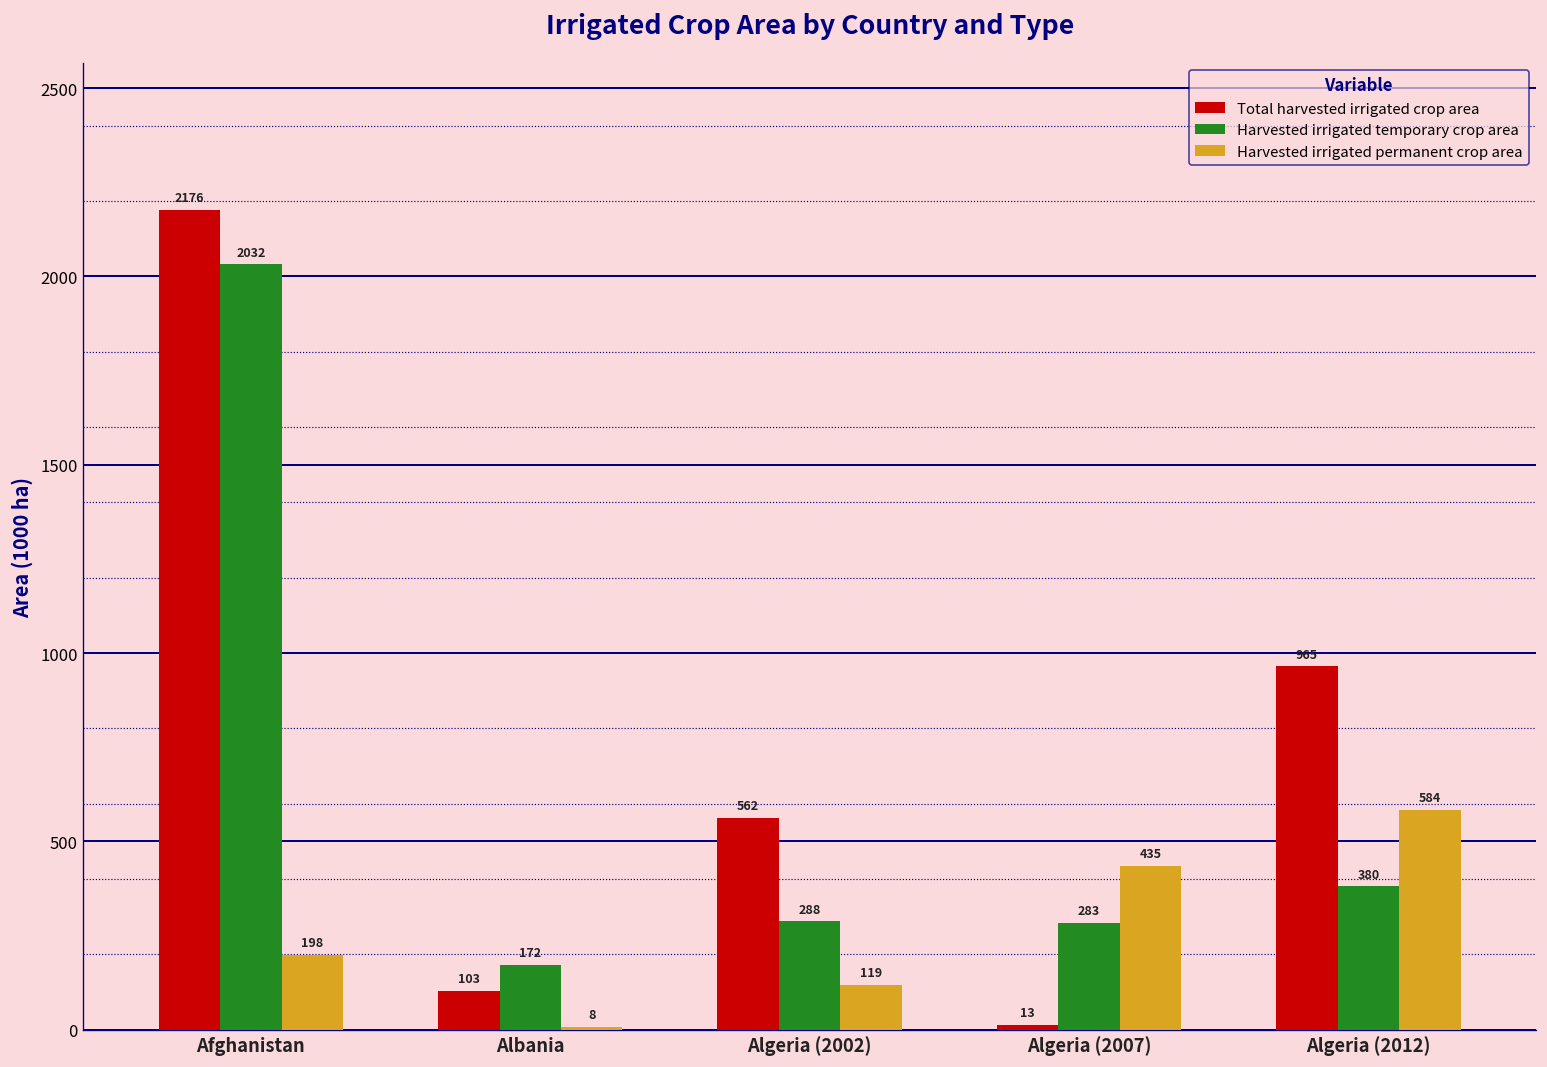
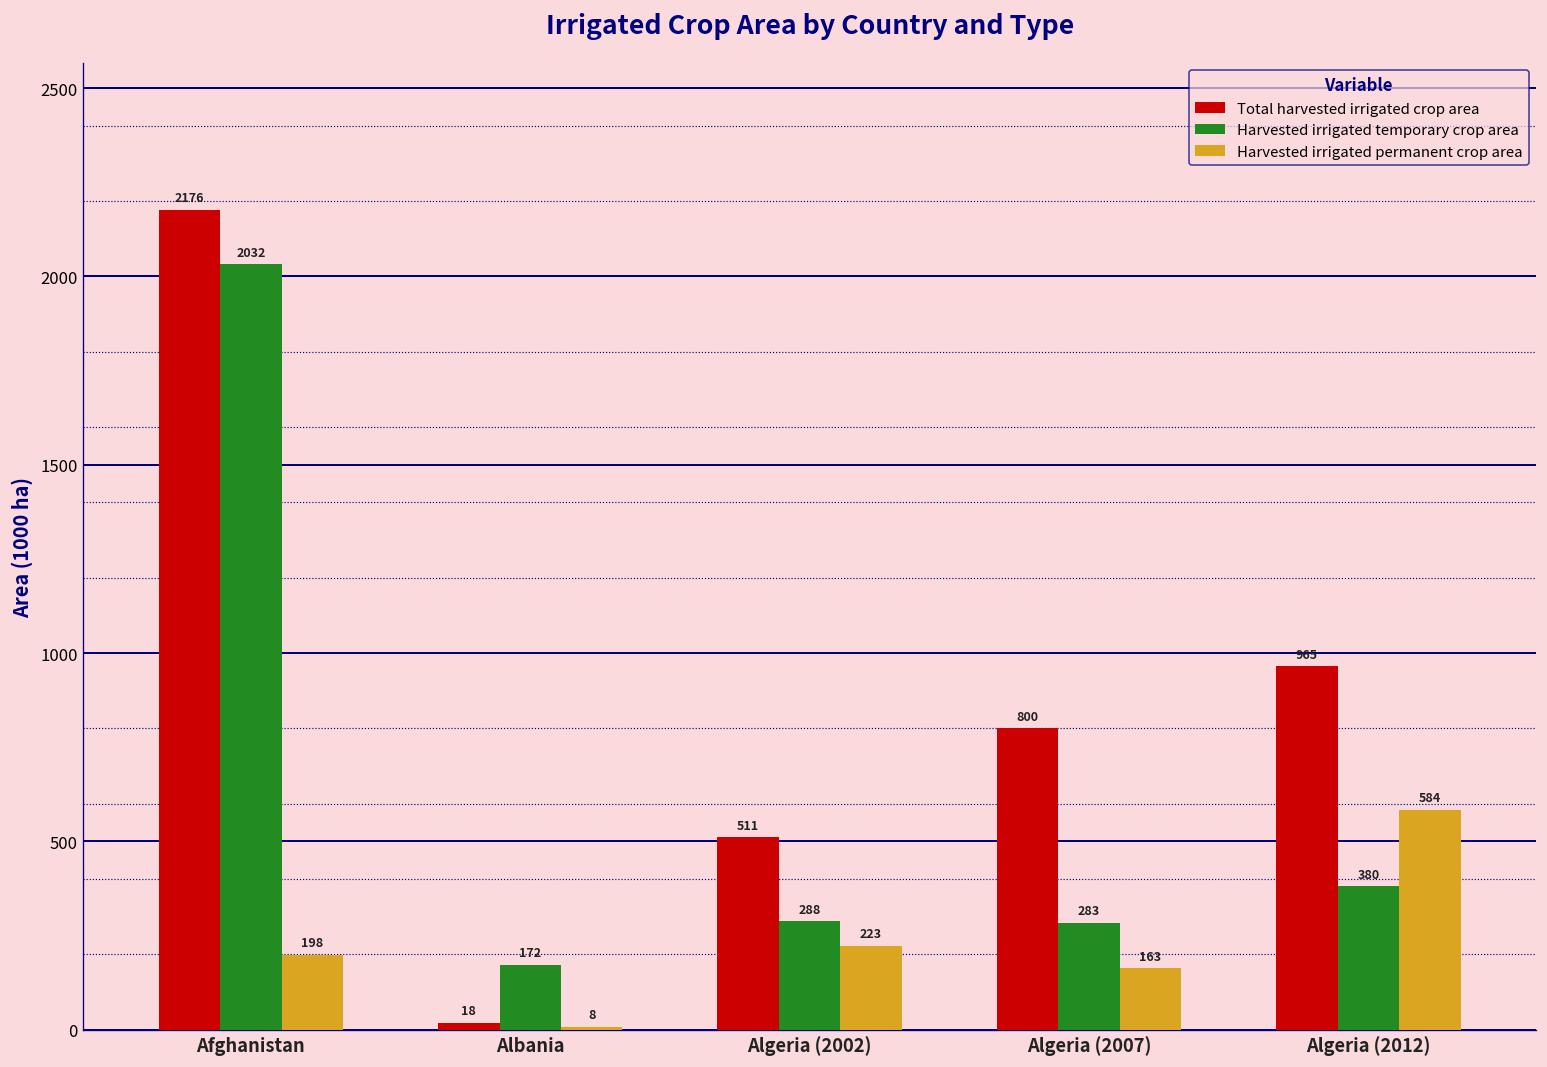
  {
    "Total harvested irrigated crop area": {
      "Afghanistan": 2176,
-     "Albania": 103,
-     "Algeria (2002)": 562,
-     "Algeria (2007)": 13,
+     "Albania": 18,
+     "Algeria (2002)": 511,
+     "Algeria (2007)": 800,
      "Algeria (2012)": 965
    },
    "Harvested irrigated temporary crop area": {
      "Afghanistan": 2032,
      "Albania": 172,
      "Algeria (2002)": 288,
      "Algeria (2007)": 283,
      "Algeria (2012)": 380
    },
    "Harvested irrigated permanent crop area": {
      "Afghanistan": 198,
      "Albania": 8,
-     "Algeria (2002)": 119,
-     "Algeria (2007)": 435,
+     "Algeria (2002)": 223,
+     "Algeria (2007)": 163,
      "Algeria (2012)": 584
    }
  }
